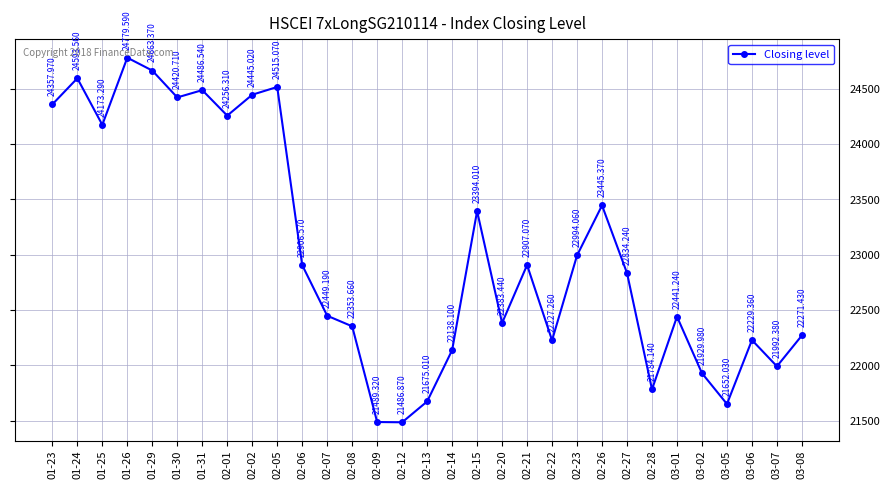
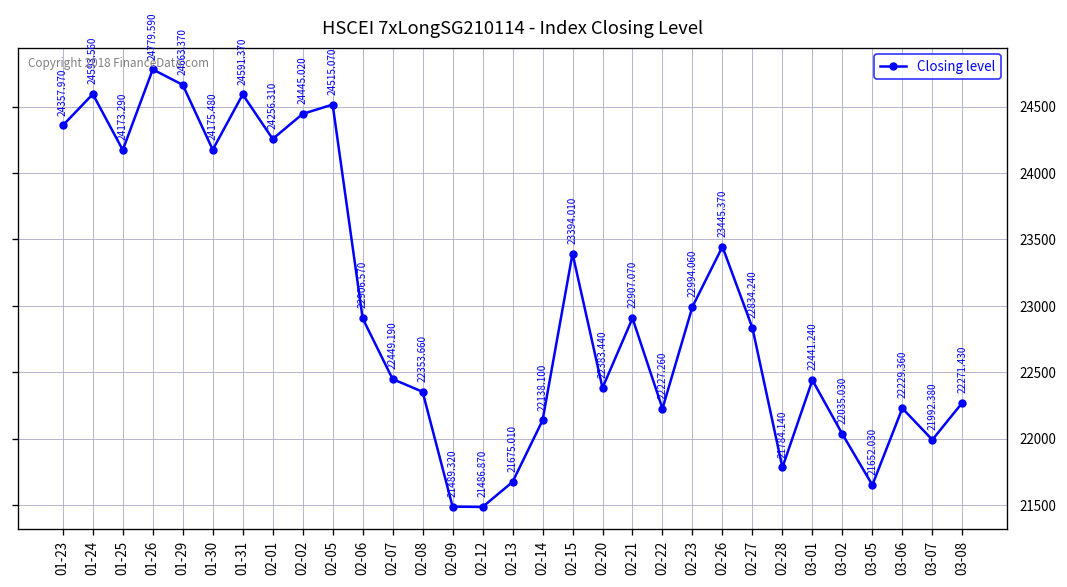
  {
    "01-23": 24357.970,
    "01-25": 24173.290,
    "01-26": 24779.590,
-   "01-30": 24420.710,
-   "01-31": 24486.540,
+   "01-30": 24175.480,
+   "01-31": 24591.370,
    "02-01": 24256.310,
    "02-02": 24445.020,
    "02-05": 24515.070,
    "02-06": 22906.570,
    "02-07": 22449.190,
    "02-08": 22353.660,
    "02-09": 21489.320,
    "02-12": 21486.870,
    "02-13": 21675.010,
    "02-14": 22138.100,
    "02-15": 23394.010,
    "02-20": 22383.440,
    "02-21": 22907.070,
    "02-22": 22227.260,
    "02-23": 22994.060,
    "02-26": 23445.370,
    "02-27": 22834.240,
    "02-28": 21784.140,
    "03-01": 22441.240,
-   "03-02": 21929.980,
+   "03-02": 22035.030,
    "03-05": 21652.030,
    "03-06": 22229.360,
    "03-07": 21992.380,
    "03-08": 22271.430
  }
